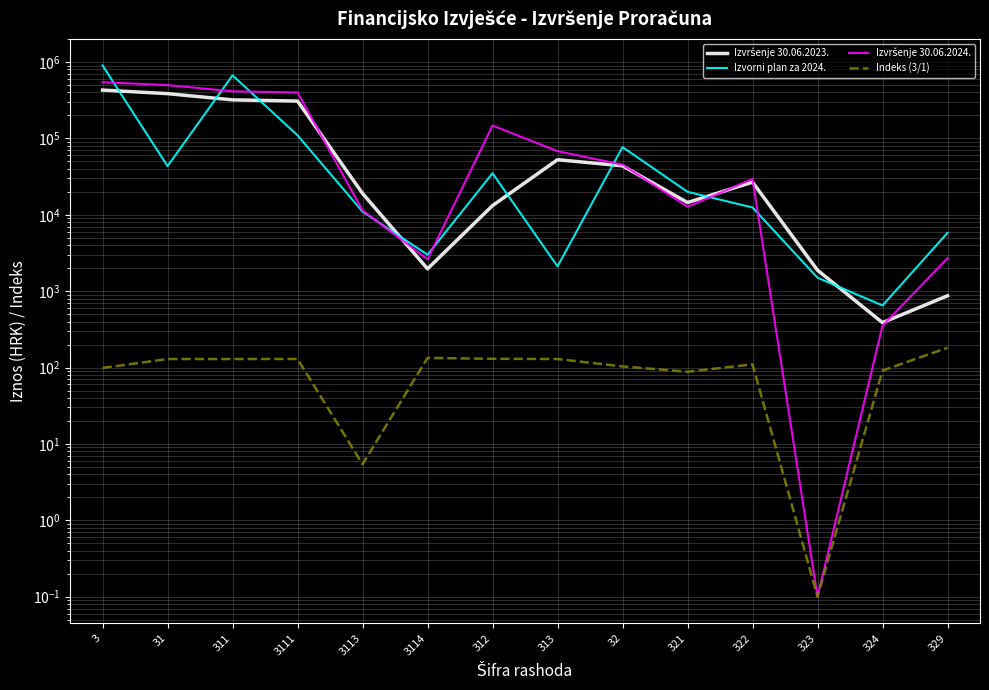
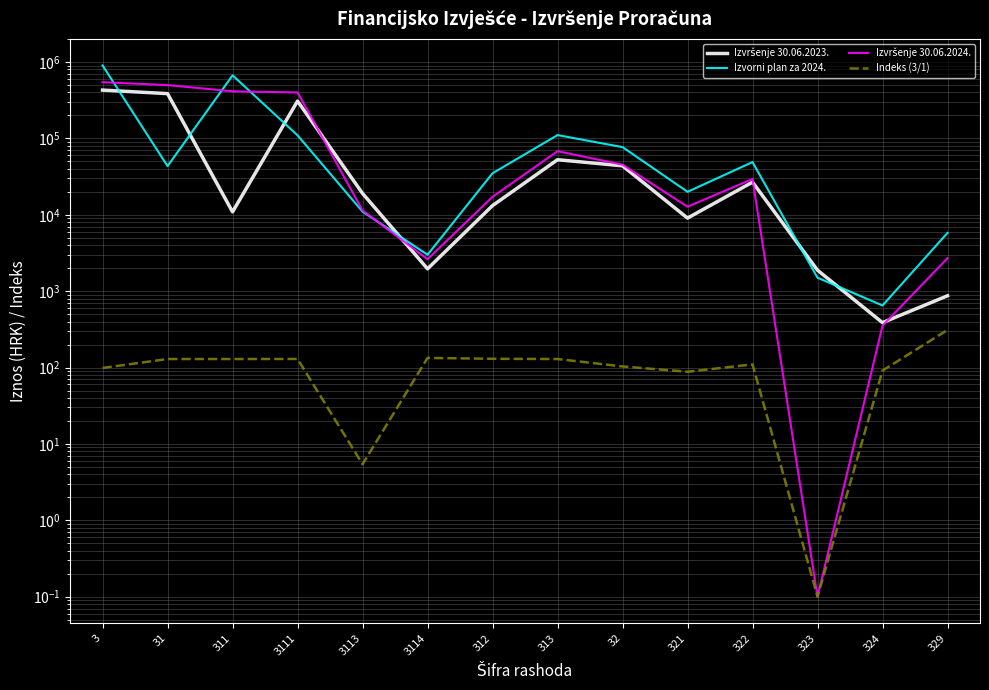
  {
    "Izvršenje 30.06.2023.": {
      "3": 400000,
      "31": 400000,
-     "311": 320000,
+     "311": 11000,
      "3111": 310000,
      "3113": 19000,
      "3114": 2000,
      "312": 13000,
      "313": 50000,
-     "321": 14000,
+     "321": 9000,
      "322": 27000,
      "323": 1900,
      "324": 400,
      "329": 900
    },
    "Izvorni plan za 2024.": {
      "3": 900000,
      "31": 40000,
      "311": 700000,
      "3111": 110000,
      "3114": 3000,
      "312": 40000,
-     "313": 2100,
+     "313": 110000,
      "32": 80000,
      "321": 20000,
-     "322": 12000,
+     "322": 50000,
      "323": 1500,
      "324": 700,
      "329": 6000
    },
    "Izvršenje 30.06.2024.": {
      "3": 500000,
      "31": 500000,
      "311": 400000,
      "3111": 400000,
      "3114": 2600,
-     "312": 150000,
+     "312": 17000,
      "313": 70000,
      "321": 13000,
      "322": 29000,
      "324": 400,
      "329": 2700
    },
    "Indeks (3/1)": {
      "3": 100,
      "31": 130,
      "311": 130,
      "3111": 130,
      "3113": 5,
      "3114": 130,
      "312": 130,
      "313": 130,
      "32": 100,
      "321": 90,
      "322": 110,
      "324": 90,
-     "329": 180
+     "329": 310
    }
  }
